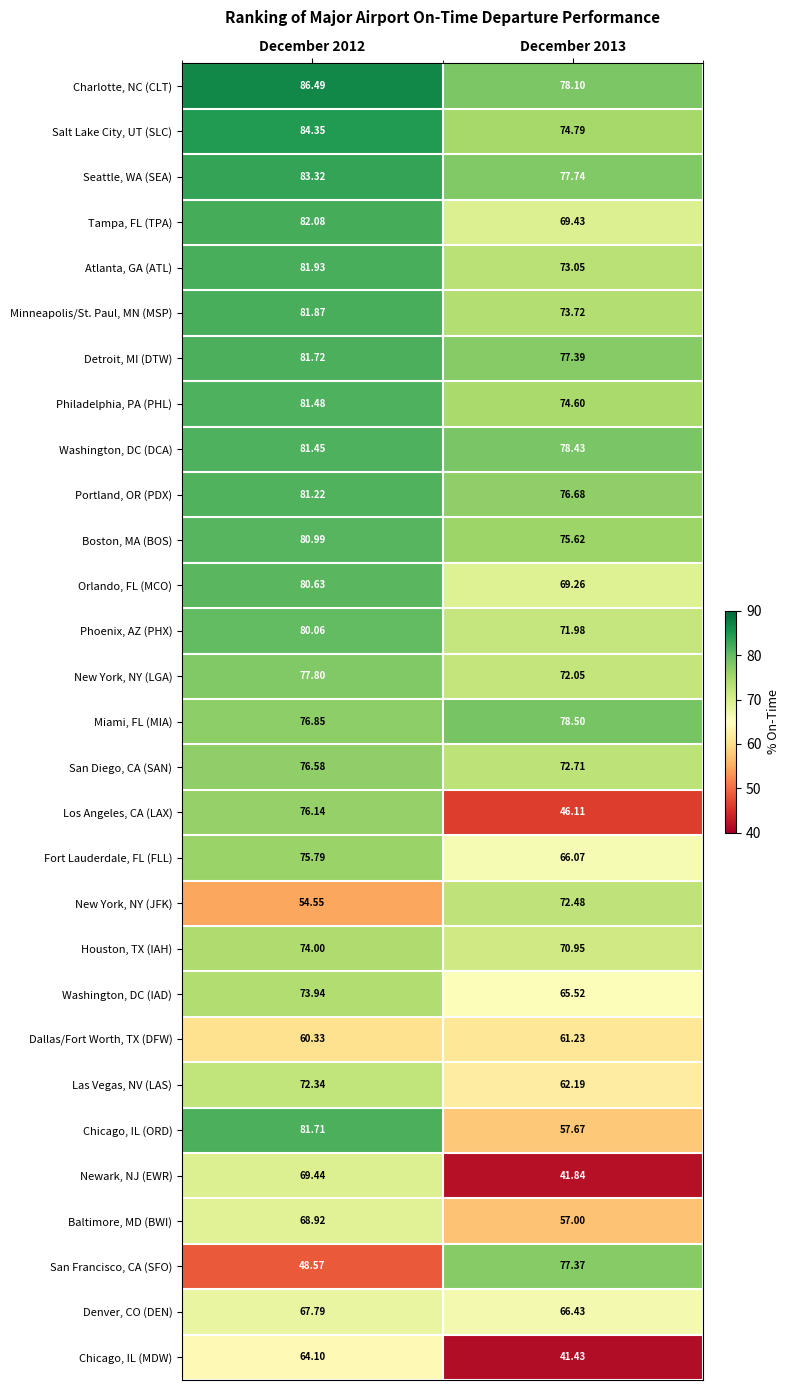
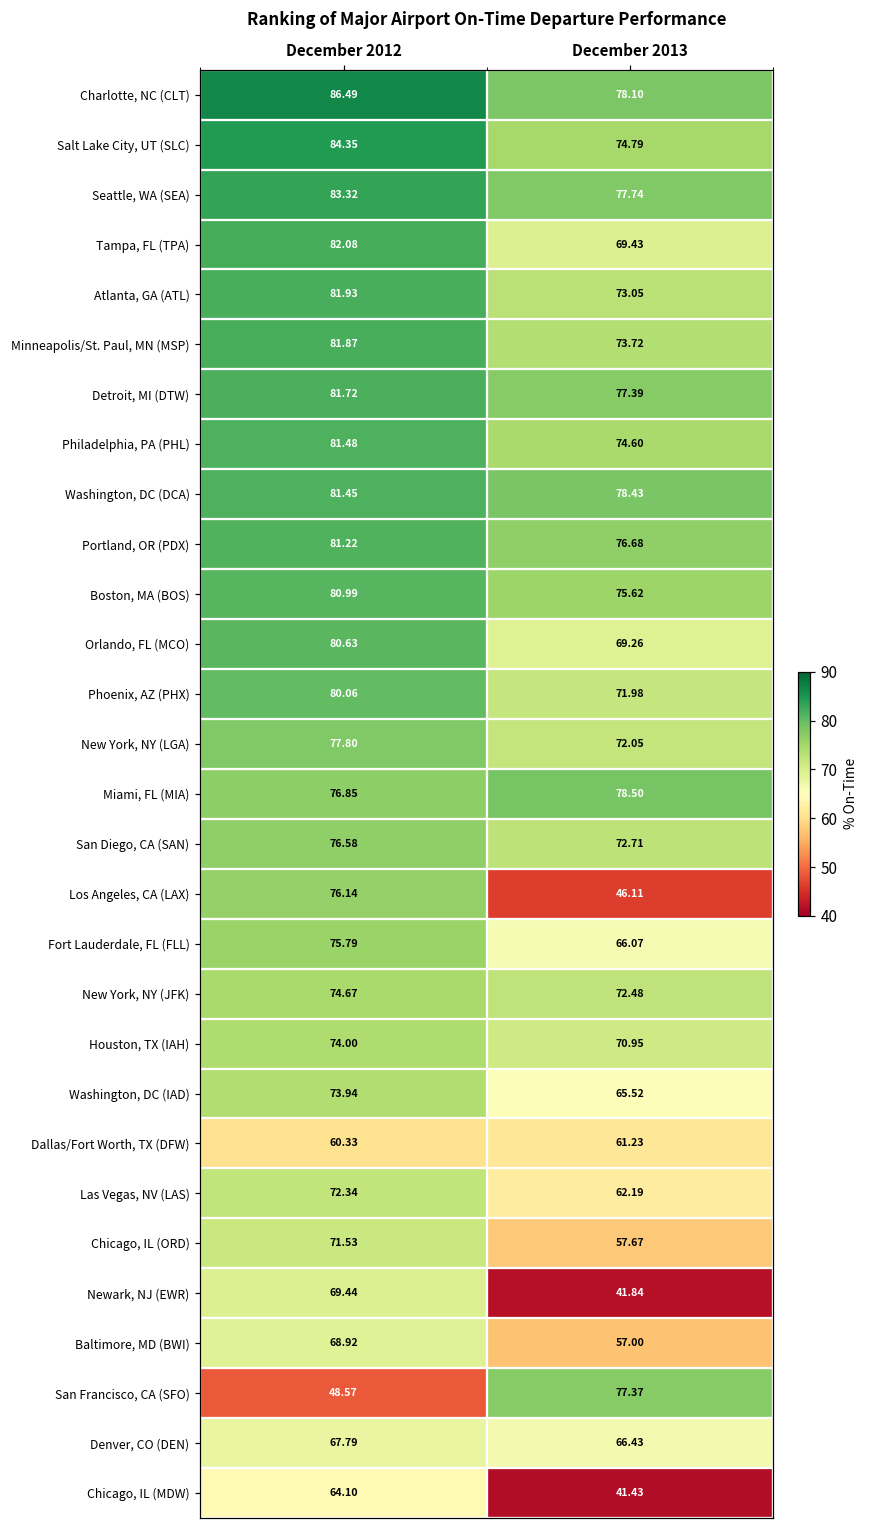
  {
    "Charlotte, NC (CLT)": {
      "December 2012": 86.49,
      "December 2013": 78.10
    },
    "Salt Lake City, UT (SLC)": {
      "December 2012": 84.35,
      "December 2013": 74.79
    },
    "Seattle, WA (SEA)": {
      "December 2012": 83.32,
      "December 2013": 77.74
    },
    "Tampa, FL (TPA)": {
      "December 2012": 82.08,
      "December 2013": 69.43
    },
    "Atlanta, GA (ATL)": {
      "December 2012": 81.93,
      "December 2013": 73.05
    },
    "Minneapolis/St. Paul, MN (MSP)": {
      "December 2012": 81.87,
      "December 2013": 73.72
    },
    "Detroit, MI (DTW)": {
      "December 2012": 81.72,
      "December 2013": 77.39
    },
    "Philadelphia, PA (PHL)": {
      "December 2012": 81.48,
      "December 2013": 74.60
    },
    "Washington, DC (DCA)": {
      "December 2012": 81.45,
      "December 2013": 78.43
    },
    "Portland, OR (PDX)": {
      "December 2012": 81.22,
      "December 2013": 76.68
    },
    "Boston, MA (BOS)": {
      "December 2012": 80.99,
      "December 2013": 75.62
    },
    "Orlando, FL (MCO)": {
      "December 2012": 80.63,
      "December 2013": 69.26
    },
    "Phoenix, AZ (PHX)": {
      "December 2012": 80.06,
      "December 2013": 71.98
    },
    "New York, NY (LGA)": {
      "December 2012": 77.80,
      "December 2013": 72.05
    },
    "Miami, FL (MIA)": {
      "December 2012": 76.85,
      "December 2013": 78.50
    },
    "San Diego, CA (SAN)": {
      "December 2012": 76.58,
      "December 2013": 72.71
    },
    "Los Angeles, CA (LAX)": {
      "December 2012": 76.14,
      "December 2013": 46.11
    },
    "Fort Lauderdale, FL (FLL)": {
      "December 2012": 75.79,
      "December 2013": 66.07
    },
    "New York, NY (JFK)": {
-     "December 2012": 54.55,
+     "December 2012": 74.67,
      "December 2013": 72.48
    },
    "Houston, TX (IAH)": {
      "December 2012": 74.00,
      "December 2013": 70.95
    },
    "Washington, DC (IAD)": {
      "December 2012": 73.94,
      "December 2013": 65.52
    },
    "Dallas/Fort Worth, TX (DFW)": {
      "December 2012": 60.33,
      "December 2013": 61.23
    },
    "Las Vegas, NV (LAS)": {
      "December 2012": 72.34,
      "December 2013": 62.19
    },
    "Chicago, IL (ORD)": {
-     "December 2012": 81.71,
+     "December 2012": 71.53,
      "December 2013": 57.67
    },
    "Newark, NJ (EWR)": {
      "December 2012": 69.44,
      "December 2013": 41.84
    },
    "Baltimore, MD (BWI)": {
      "December 2012": 68.92,
      "December 2013": 57.00
    },
    "San Francisco, CA (SFO)": {
      "December 2012": 48.57,
      "December 2013": 77.37
    },
    "Denver, CO (DEN)": {
      "December 2012": 67.79,
      "December 2013": 66.43
    },
    "Chicago, IL (MDW)": {
      "December 2012": 64.10,
      "December 2013": 41.43
    }
  }
